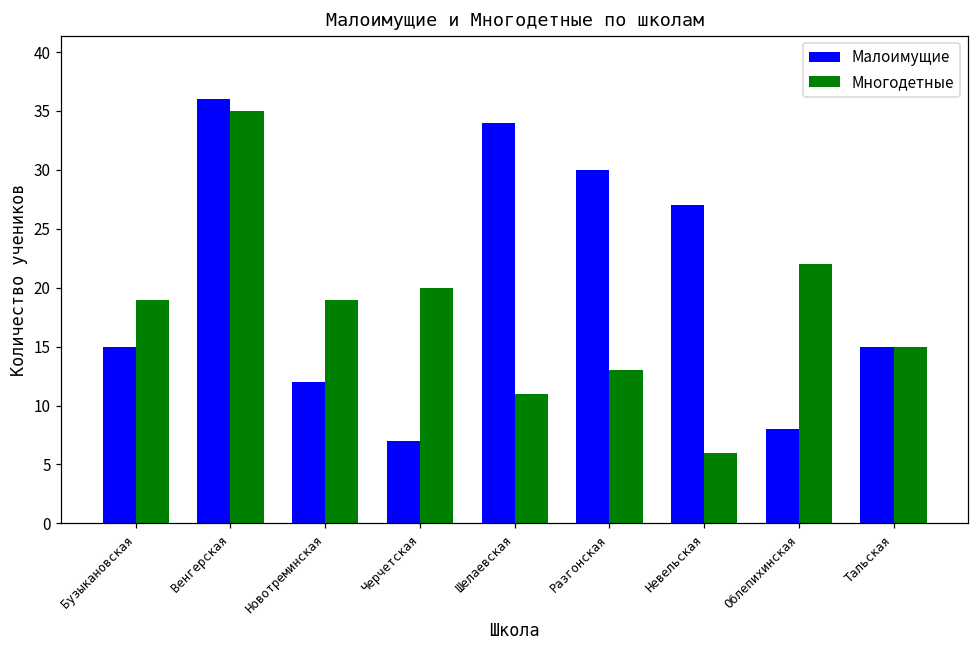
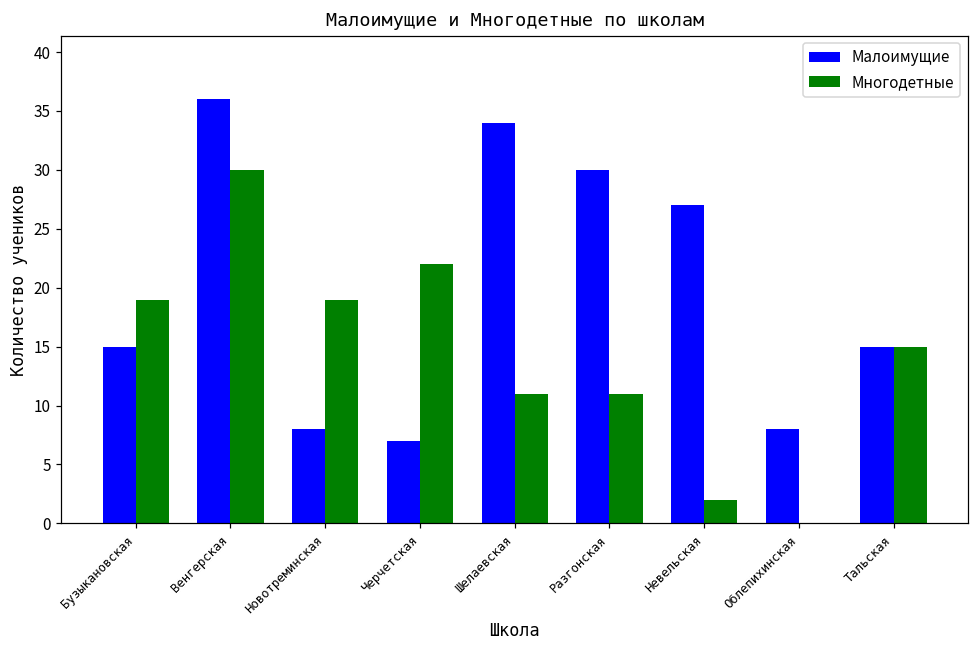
  {
    "Малоимущие": {
      "Бузыкановская": 15,
      "Венгерская": 36,
-     "Новотреминская": 12,
+     "Новотреминская": 8,
      "Черчетская": 7,
      "Шелаевская": 34,
      "Разгонская": 30,
      "Невельская": 27,
      "Облепихинская": 8,
      "Тальская": 15
    },
    "Многодетные": {
      "Бузыкановская": 19,
-     "Венгерская": 35,
+     "Венгерская": 30,
      "Новотреминская": 19,
-     "Черчетская": 20,
+     "Черчетская": 22,
      "Шелаевская": 11,
-     "Разгонская": 13,
-     "Невельская": 6,
-     "Облепихинская": 22,
+     "Разгонская": 11,
+     "Невельская": 2,
+     "Облепихинская": 0,
      "Тальская": 15
    }
  }
